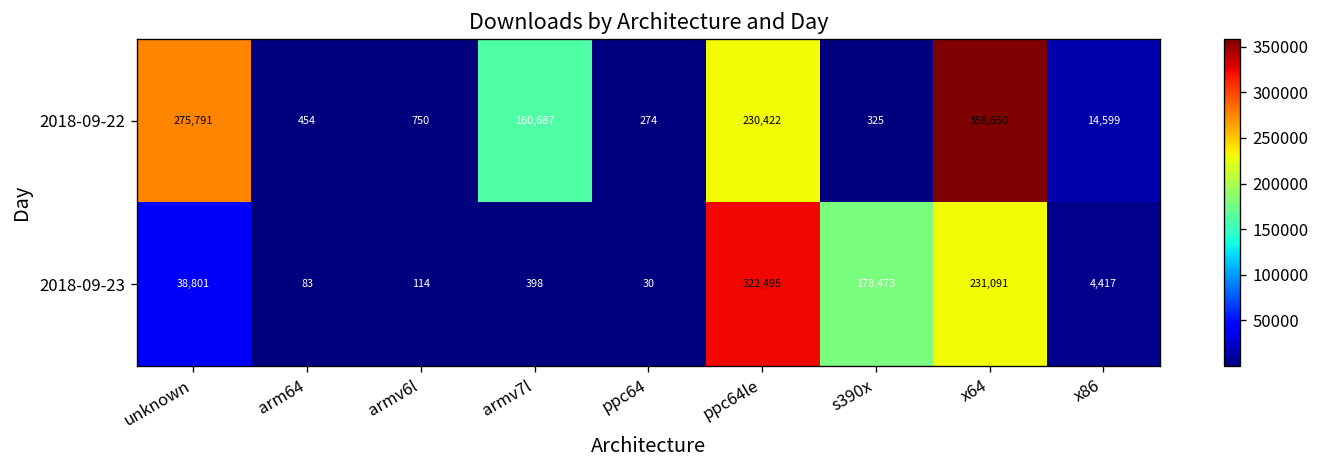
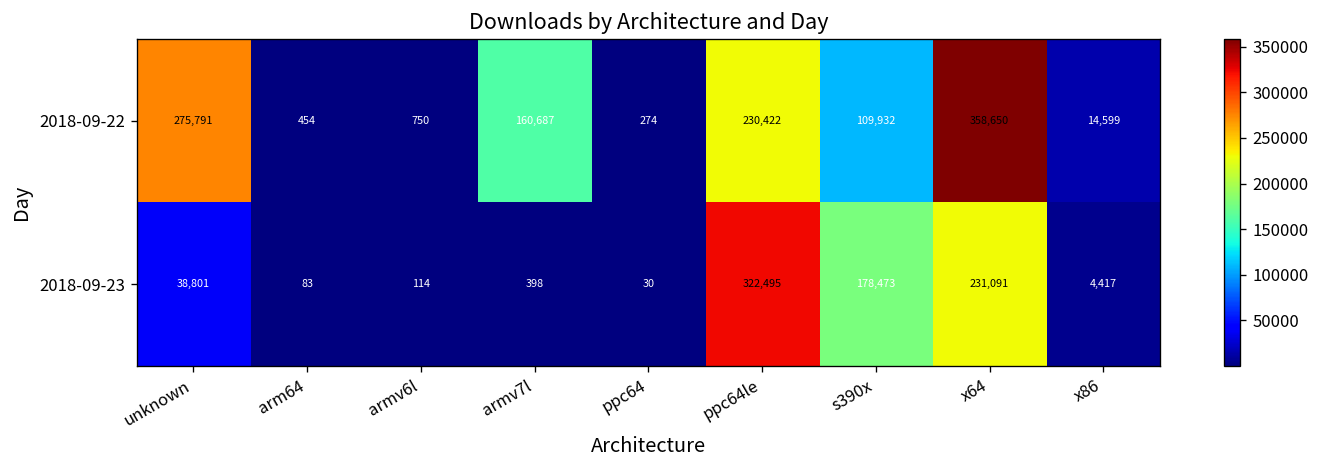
  {
    "2018-09-22": {
      "unknown": "275,791",
      "arm64": "454",
      "armv6l": "750",
      "armv7l": "160,687",
      "ppc64": "274",
      "ppc64le": "230,422",
-     "s390x": "325",
+     "s390x": "109,932",
      "x64": "358,650",
      "x86": "14,599"
    },
    "2018-09-23": {
      "unknown": "38,801",
      "arm64": "83",
      "armv6l": "114",
      "armv7l": "398",
      "ppc64": "30",
      "ppc64le": "322,495",
      "s390x": "178,473",
      "x64": "231,091",
      "x86": "4,417"
    }
  }
